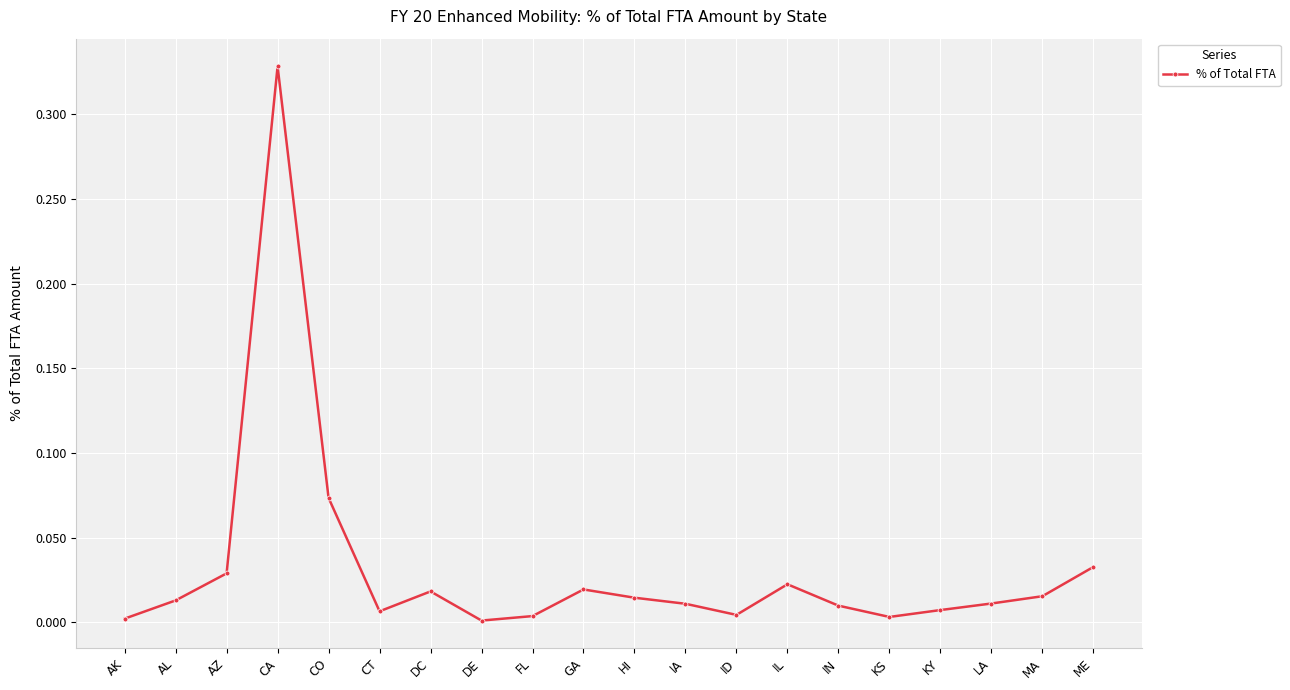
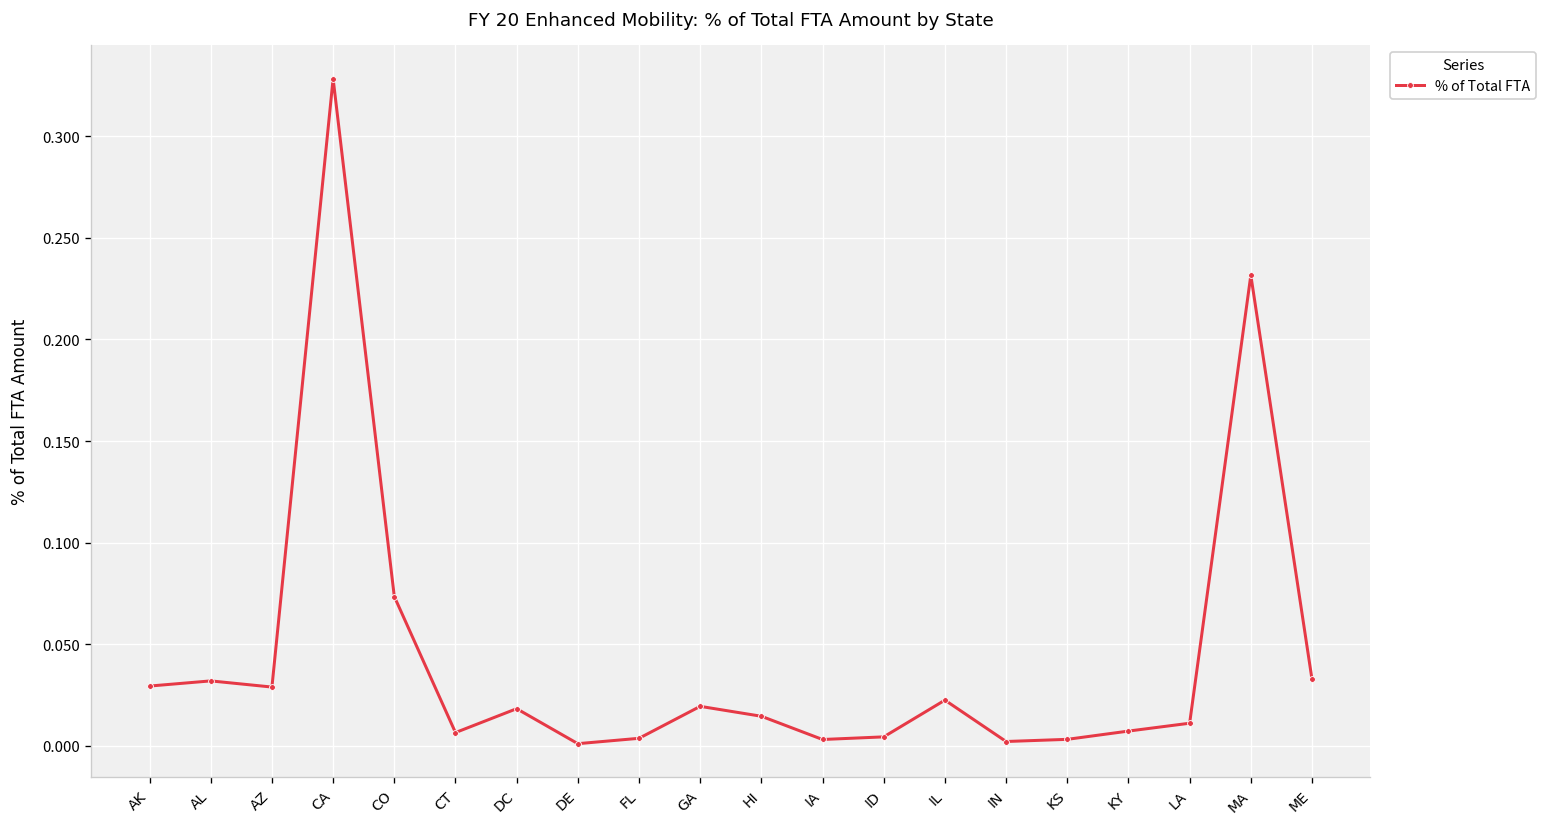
  {
-   "AK": 0.002,
-   "AL": 0.013,
+   "AK": 0.029,
+   "AL": 0.032,
    "AZ": 0.029,
    "CA": 0.328,
    "CO": 0.074,
    "CT": 0.007,
    "DC": 0.018,
    "DE": 0.001,
    "FL": 0.004,
    "GA": 0.019,
    "HI": 0.015,
-   "IA": 0.011,
+   "IA": 0.003,
    "ID": 0.004,
    "IL": 0.023,
-   "IN": 0.010,
+   "IN": 0.002,
    "KS": 0.003,
    "KY": 0.007,
    "LA": 0.011,
-   "MA": 0.015,
+   "MA": 0.232,
    "ME": 0.033
  }
